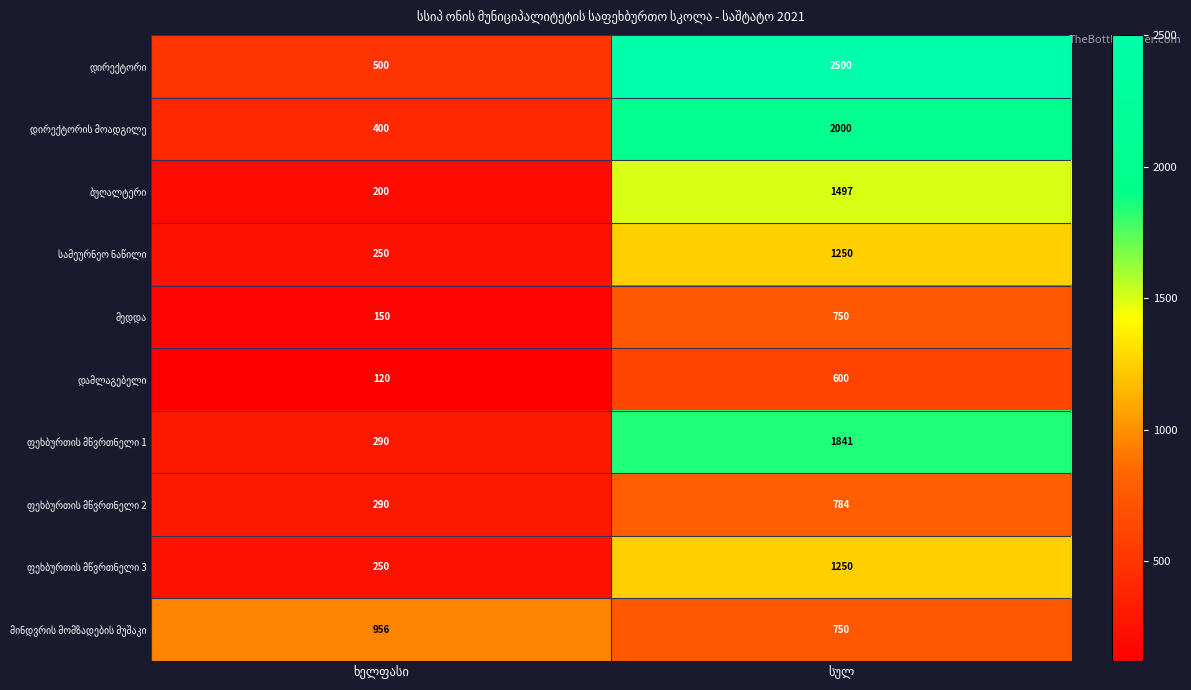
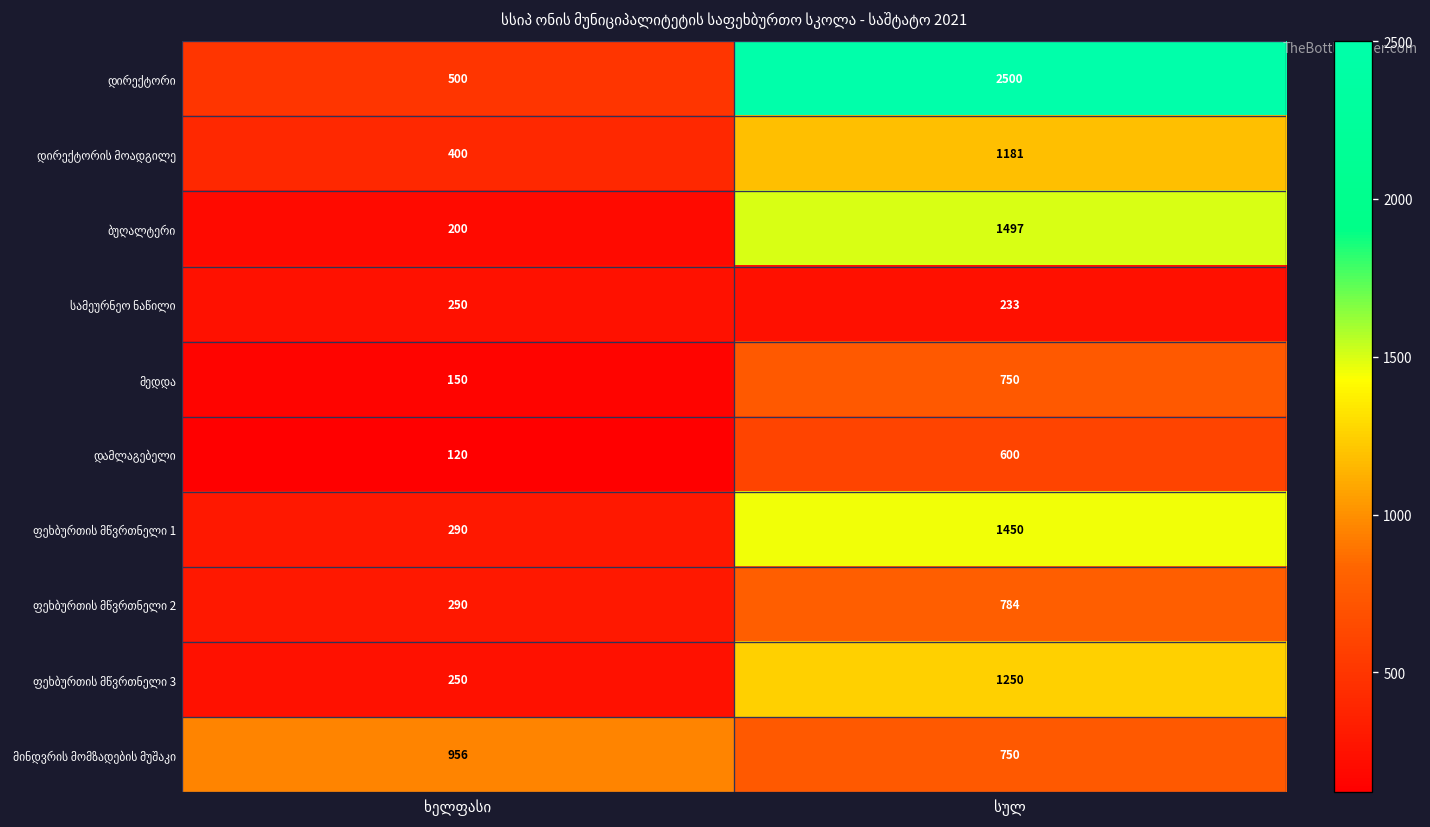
  {
    "დირექტორი": {
      "ხელფასი": 500,
      "სულ": 2500
    },
    "დირექტორის მოადგილე": {
      "ხელფასი": 400,
-     "სულ": 2000
+     "სულ": 1181
    },
    "ბუღალტერი": {
      "ხელფასი": 200,
      "სულ": 1497
    },
    "სამეურნეო ნაწილი": {
      "ხელფასი": 250,
-     "სულ": 1250
+     "სულ": 233
    },
    "მედდა": {
      "ხელფასი": 150,
      "სულ": 750
    },
    "დამლაგებელი": {
      "ხელფასი": 120,
      "სულ": 600
    },
    "ფეხბურთის მწვრთნელი 1": {
      "ხელფასი": 290,
-     "სულ": 1841
+     "სულ": 1450
    },
    "ფეხბურთის მწვრთნელი 2": {
      "ხელფასი": 290,
      "სულ": 784
    },
    "ფეხბურთის მწვრთნელი 3": {
      "ხელფასი": 250,
      "სულ": 1250
    },
    "მინდვრის მომზადების მუშაკი": {
      "ხელფასი": 956,
      "სულ": 750
    }
  }
